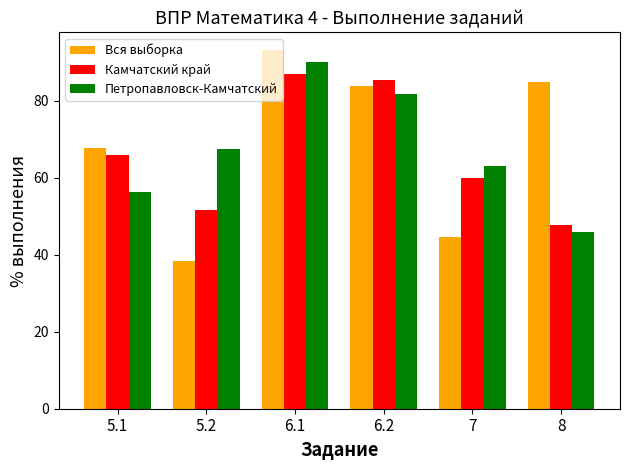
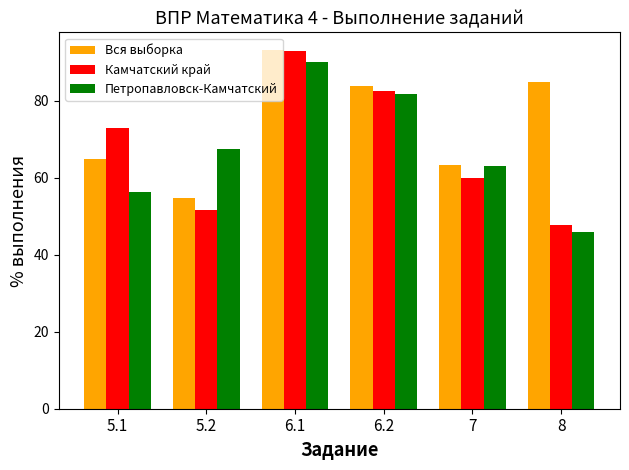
  {
    "Вся выборка": {
-     "5.1": 68,
-     "5.2": 38,
+     "5.1": 65,
+     "5.2": 55,
      "6.2": 84,
-     "7": 45,
+     "7": 63,
      "8": 85
    },
    "Камчатский край": {
-     "5.1": 66,
+     "5.1": 73,
      "5.2": 52,
-     "6.1": 87,
-     "6.2": 85,
+     "6.1": 93,
+     "6.2": 83,
      "7": 60,
      "8": 48
    },
    "Петропавловск-Камчатский": {
      "5.1": 56,
      "5.2": 68,
      "6.1": 90,
      "6.2": 82,
      "7": 63,
      "8": 46
    }
  }
